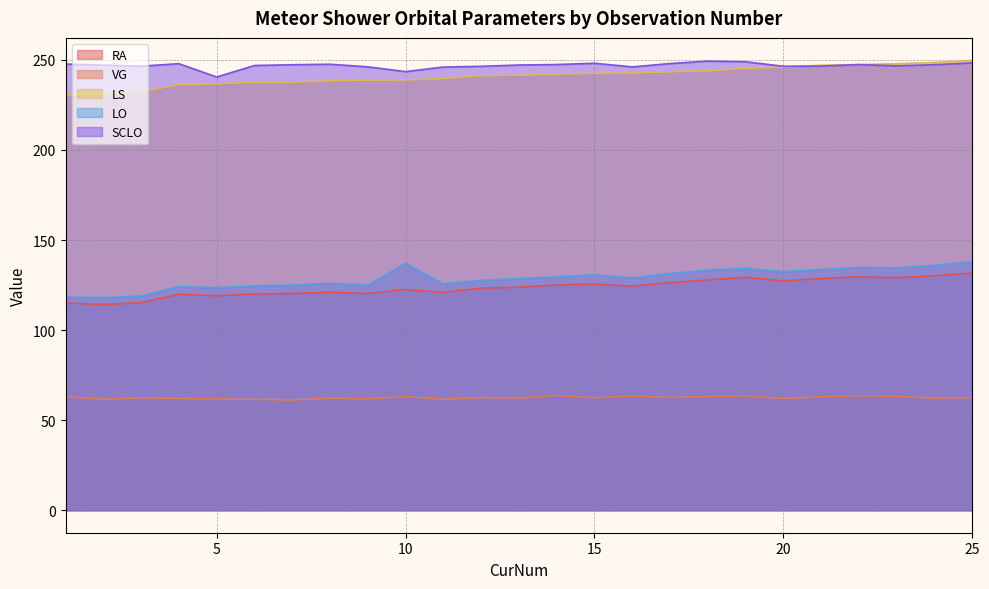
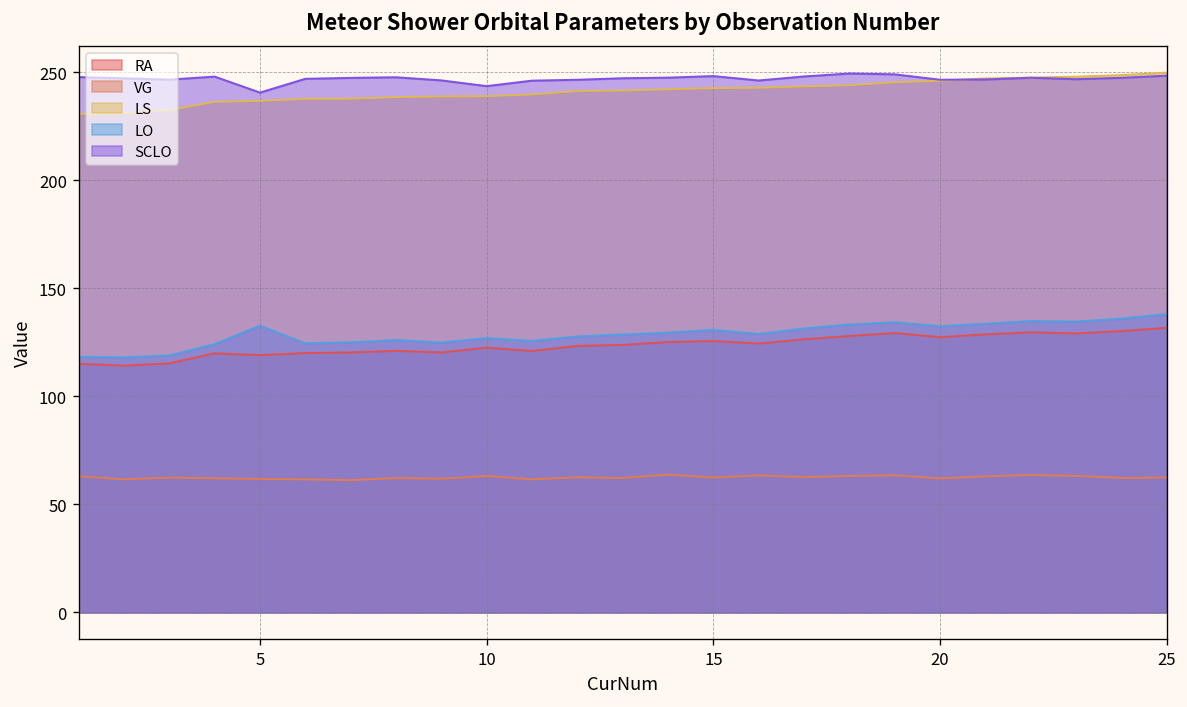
  {
    "LO": {
-     "5": 124,
-     "10": 137,
+     "5": 133,
+     "10": 127,
      "15": 131,
      "20": 132,
      "25": 138
    },
    "SCLO": {
      "5": 241,
      "10": 243,
      "15": 248
    }
  }
